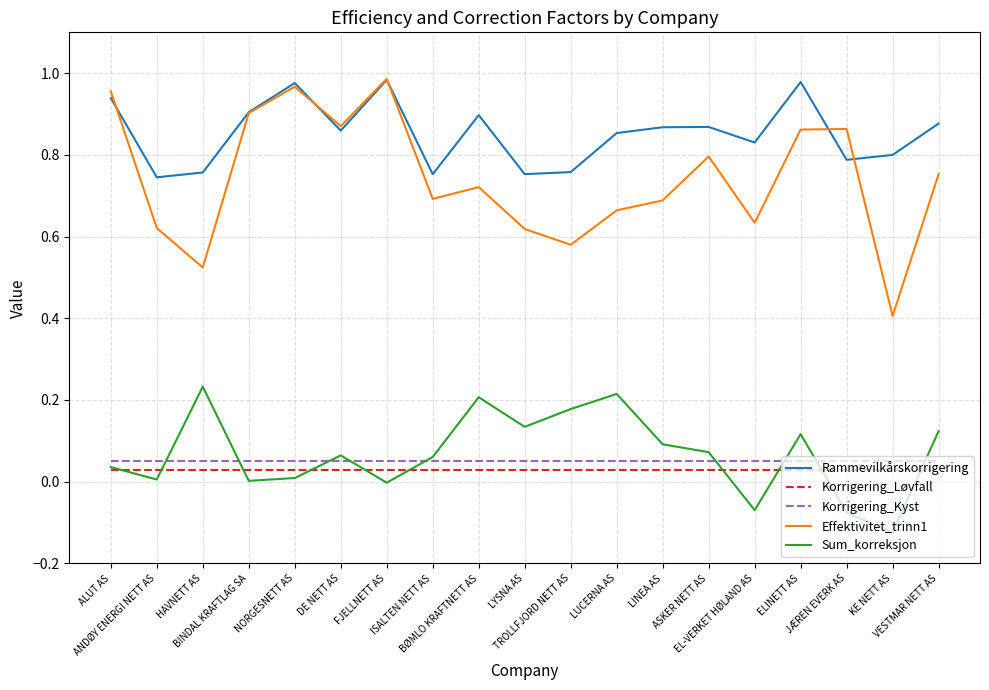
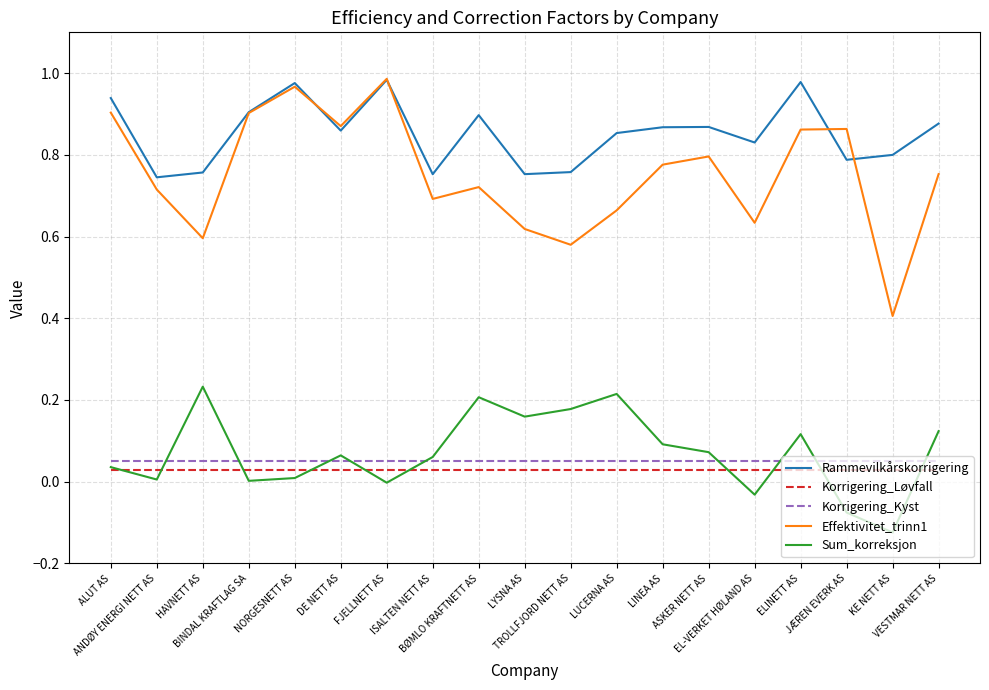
  {
    "Rammevilkårskorrigering": {
      "ALUT AS": 0.94,
      "ANDØY ENERGI NETT AS": 0.75,
      "HAVNETT AS": 0.76,
      "NORGESNETT AS": 0.98,
      "DE NETT AS": 0.86,
      "ISALTEN NETT AS": 0.75,
      "BØMLO KRAFTNETT AS": 0.90,
      "LYSNA AS": 0.75,
      "TROLLFJORD NETT AS": 0.76,
      "LUCERNA AS": 0.85,
      "LINEA AS": 0.87,
      "ASKER NETT AS": 0.87,
      "EL-VERKET HØLAND AS": 0.83,
      "ELINETT AS": 0.98,
      "JÆREN EVERK AS": 0.79,
      "KE NETT AS": 0.80,
      "VESTMAR NETT AS": 0.88
    },
    "Korrigering_Løvfall": {
      "ALUT AS": 0.03,
      "ANDØY ENERGI NETT AS": 0.03,
      "HAVNETT AS": 0.03,
      "BINDAL KRAFTLAG SA": 0.03,
      "NORGESNETT AS": 0.03,
      "DE NETT AS": 0.03,
      "FJELLNETT AS": 0.03,
      "ISALTEN NETT AS": 0.03,
      "BØMLO KRAFTNETT AS": 0.03,
      "LYSNA AS": 0.03,
      "TROLLFJORD NETT AS": 0.03,
      "LUCERNA AS": 0.03,
      "LINEA AS": 0.03,
      "ASKER NETT AS": 0.03,
      "EL-VERKET HØLAND AS": 0.03
    },
    "Korrigering_Kyst": {
      "ALUT AS": 0.05,
      "ANDØY ENERGI NETT AS": 0.05,
      "HAVNETT AS": 0.05,
      "BINDAL KRAFTLAG SA": 0.05,
      "NORGESNETT AS": 0.05,
      "DE NETT AS": 0.05,
      "FJELLNETT AS": 0.05,
      "ISALTEN NETT AS": 0.05,
      "BØMLO KRAFTNETT AS": 0.05,
      "LYSNA AS": 0.05,
      "TROLLFJORD NETT AS": 0.05,
      "LUCERNA AS": 0.05,
      "LINEA AS": 0.05,
      "ASKER NETT AS": 0.05,
      "EL-VERKET HØLAND AS": 0.05
    },
    "Effektivitet_trinn1": {
-     "ALUT AS": 0.96,
-     "ANDØY ENERGI NETT AS": 0.62,
-     "HAVNETT AS": 0.52,
+     "ALUT AS": 0.90,
+     "ANDØY ENERGI NETT AS": 0.72,
+     "HAVNETT AS": 0.60,
      "NORGESNETT AS": 0.97,
      "DE NETT AS": 0.87,
      "ISALTEN NETT AS": 0.69,
      "BØMLO KRAFTNETT AS": 0.72,
      "LYSNA AS": 0.62,
      "TROLLFJORD NETT AS": 0.58,
      "LUCERNA AS": 0.66,
-     "LINEA AS": 0.69,
+     "LINEA AS": 0.78,
      "ASKER NETT AS": 0.80,
      "EL-VERKET HØLAND AS": 0.63,
      "ELINETT AS": 0.86,
      "JÆREN EVERK AS": 0.86,
      "KE NETT AS": 0.41,
      "VESTMAR NETT AS": 0.75
    },
    "Sum_korreksjon": {
      "ALUT AS": 0.04,
      "ANDØY ENERGI NETT AS": 0.01,
      "HAVNETT AS": 0.23,
      "BINDAL KRAFTLAG SA": 0.00,
      "NORGESNETT AS": 0.01,
      "DE NETT AS": 0.06,
      "FJELLNETT AS": 0.00,
      "ISALTEN NETT AS": 0.06,
      "BØMLO KRAFTNETT AS": 0.21,
-     "LYSNA AS": 0.13,
+     "LYSNA AS": 0.16,
      "TROLLFJORD NETT AS": 0.18,
      "LUCERNA AS": 0.21,
      "LINEA AS": 0.09,
      "ASKER NETT AS": 0.07,
-     "EL-VERKET HØLAND AS": -0.07,
+     "EL-VERKET HØLAND AS": -0.03,
      "ELINETT AS": 0.12,
      "VESTMAR NETT AS": 0.12
    }
  }
